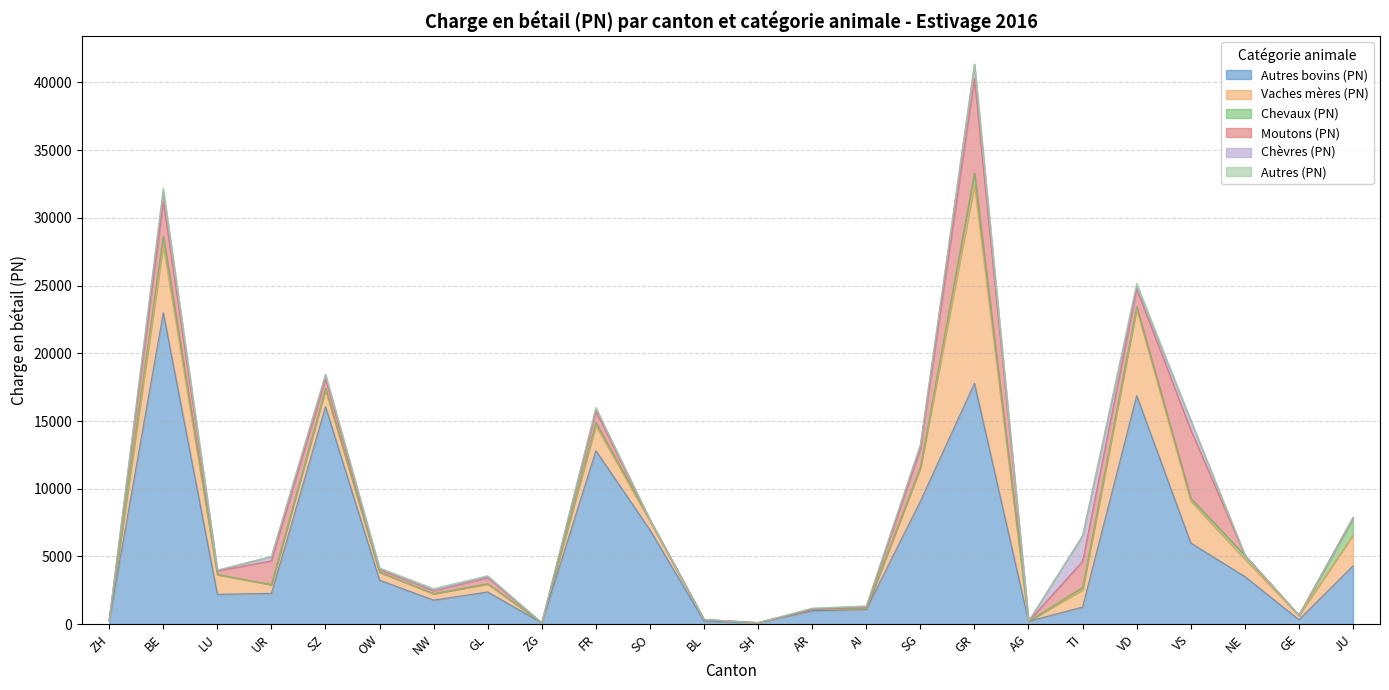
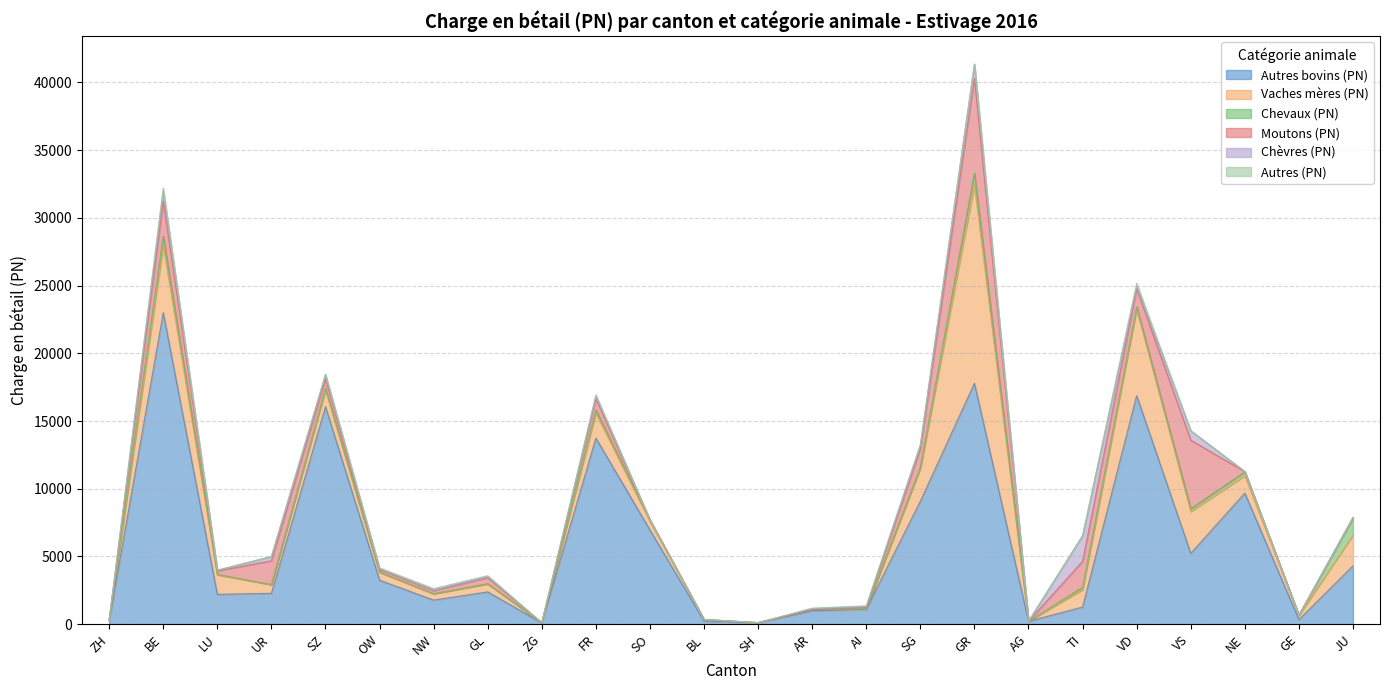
  {
    "Autres bovins (PN)": {
      "BE": 23000,
      "LU": 2200,
      "UR": 2300,
      "SZ": 16100,
      "OW": 3300,
      "NW": 1800,
      "GL": 2400,
-     "FR": 12800,
+     "FR": 13700,
      "SO": 7000,
      "SG": 9100,
      "GR": 17800,
      "TI": 1300,
      "VD": 16900,
-     "VS": 6000,
-     "NE": 3500,
+     "VS": 5200,
+     "NE": 9700,
      "GE": 300,
      "JU": 4300
    },
    "Chevaux (PN)": {
      "BE": 700,
      "FR": 200,
      "GR": 900,
      "VS": 200
    }
  }
